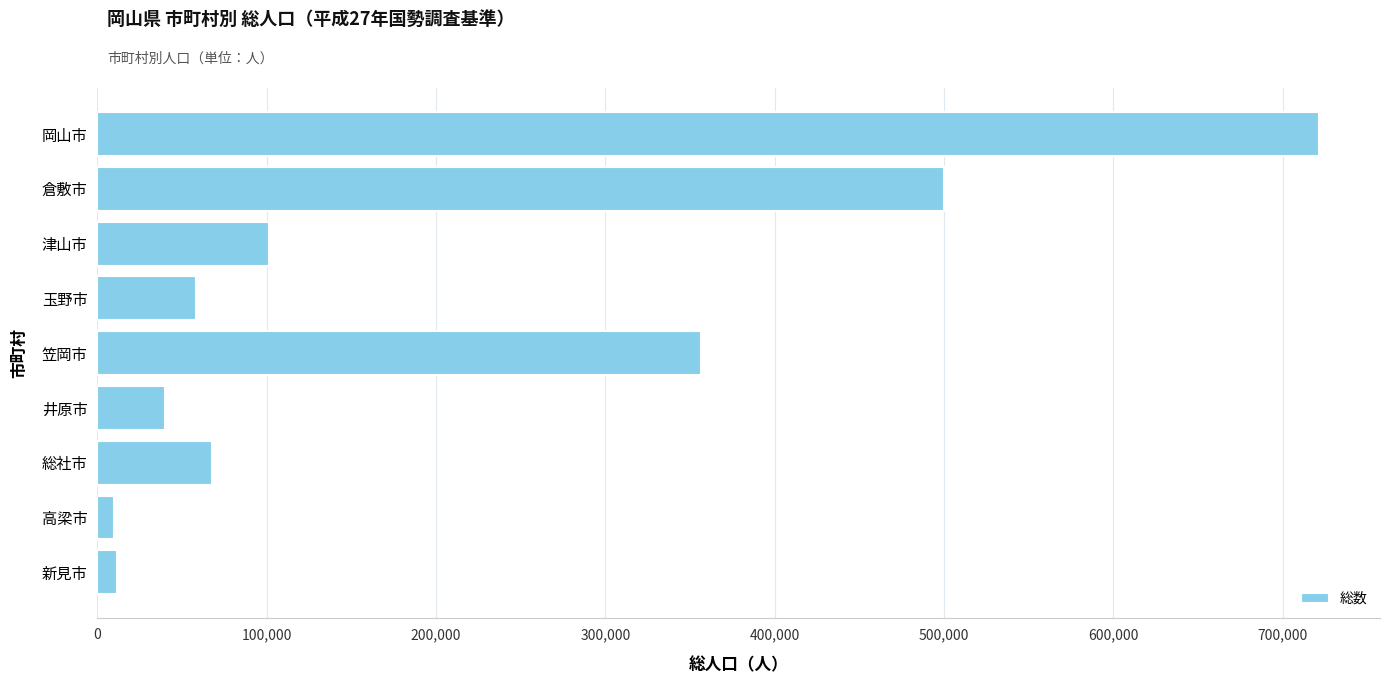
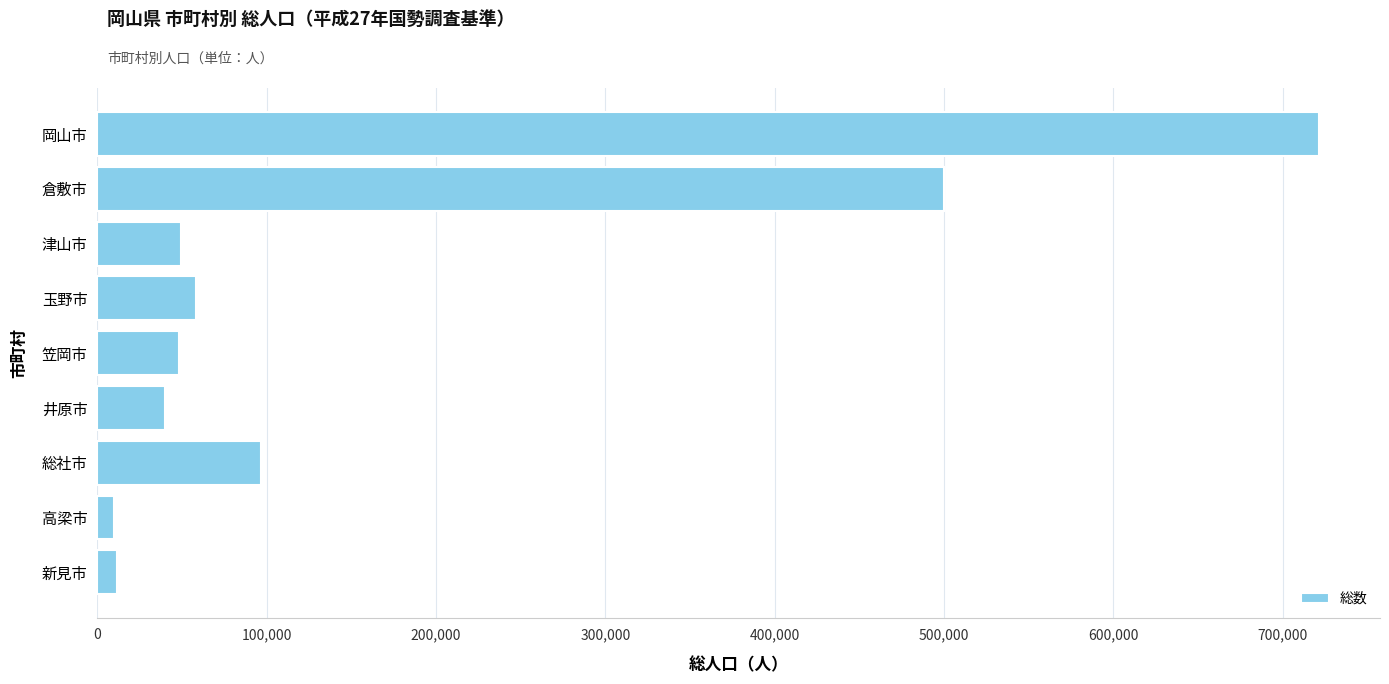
  {
    "岡山市": "721,000",
    "倉敷市": "500,000",
-   "津山市": "101,000",
+   "津山市": "49,000",
    "玉野市": "58,000",
-   "笠岡市": "357,000",
+   "笠岡市": "48,000",
    "井原市": "40,000",
-   "総社市": "68,000",
+   "総社市": "97,000",
    "高梁市": "10,000",
    "新見市": "12,000"
  }
